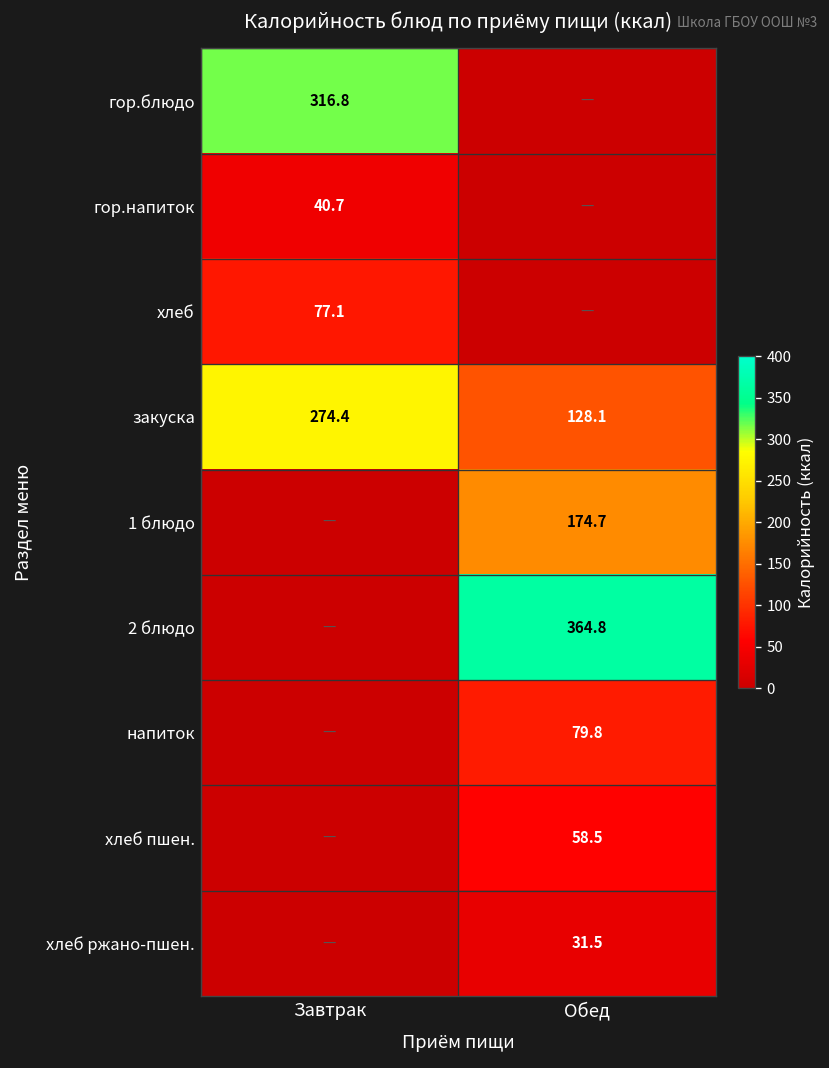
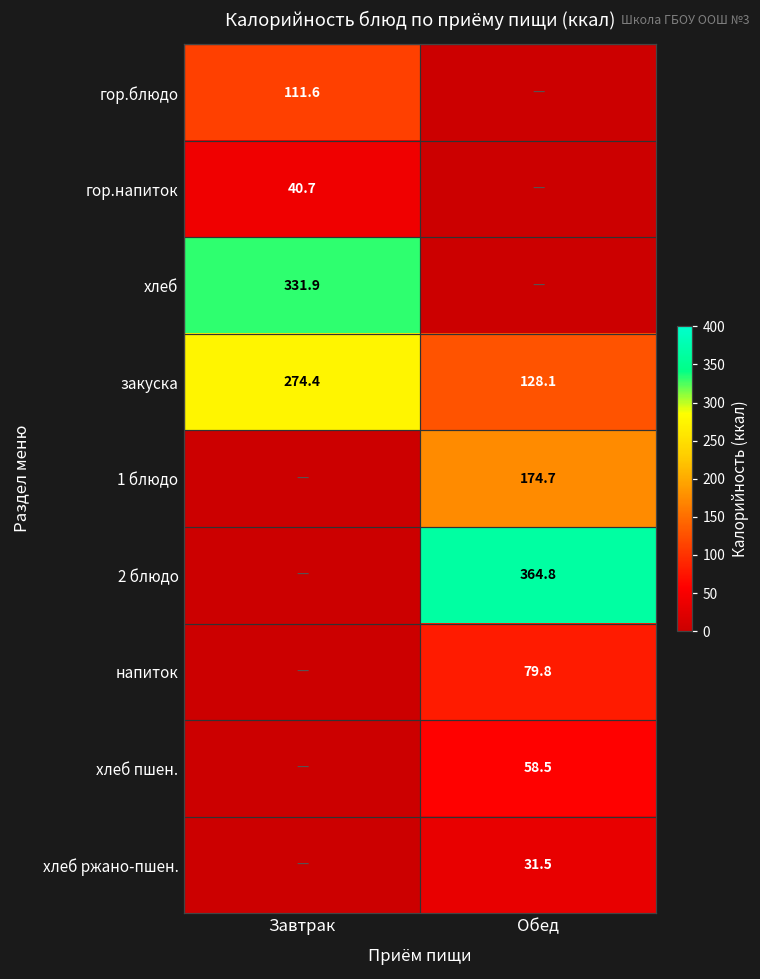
  {
    "гор.блюдо": {
-     "Завтрак": 316.8
+     "Завтрак": 111.6
    },
    "гор.напиток": {
      "Завтрак": 40.7
    },
    "хлеб": {
-     "Завтрак": 77.1
+     "Завтрак": 331.9
    },
    "закуска": {
      "Завтрак": 274.4,
      "Обед": 128.1
    },
    "1 блюдо": {
      "Обед": 174.7
    },
    "2 блюдо": {
      "Обед": 364.8
    },
    "напиток": {
      "Обед": 79.8
    },
    "хлеб пшен.": {
      "Обед": 58.5
    },
    "хлеб ржано-пшен.": {
      "Обед": 31.5
    }
  }
